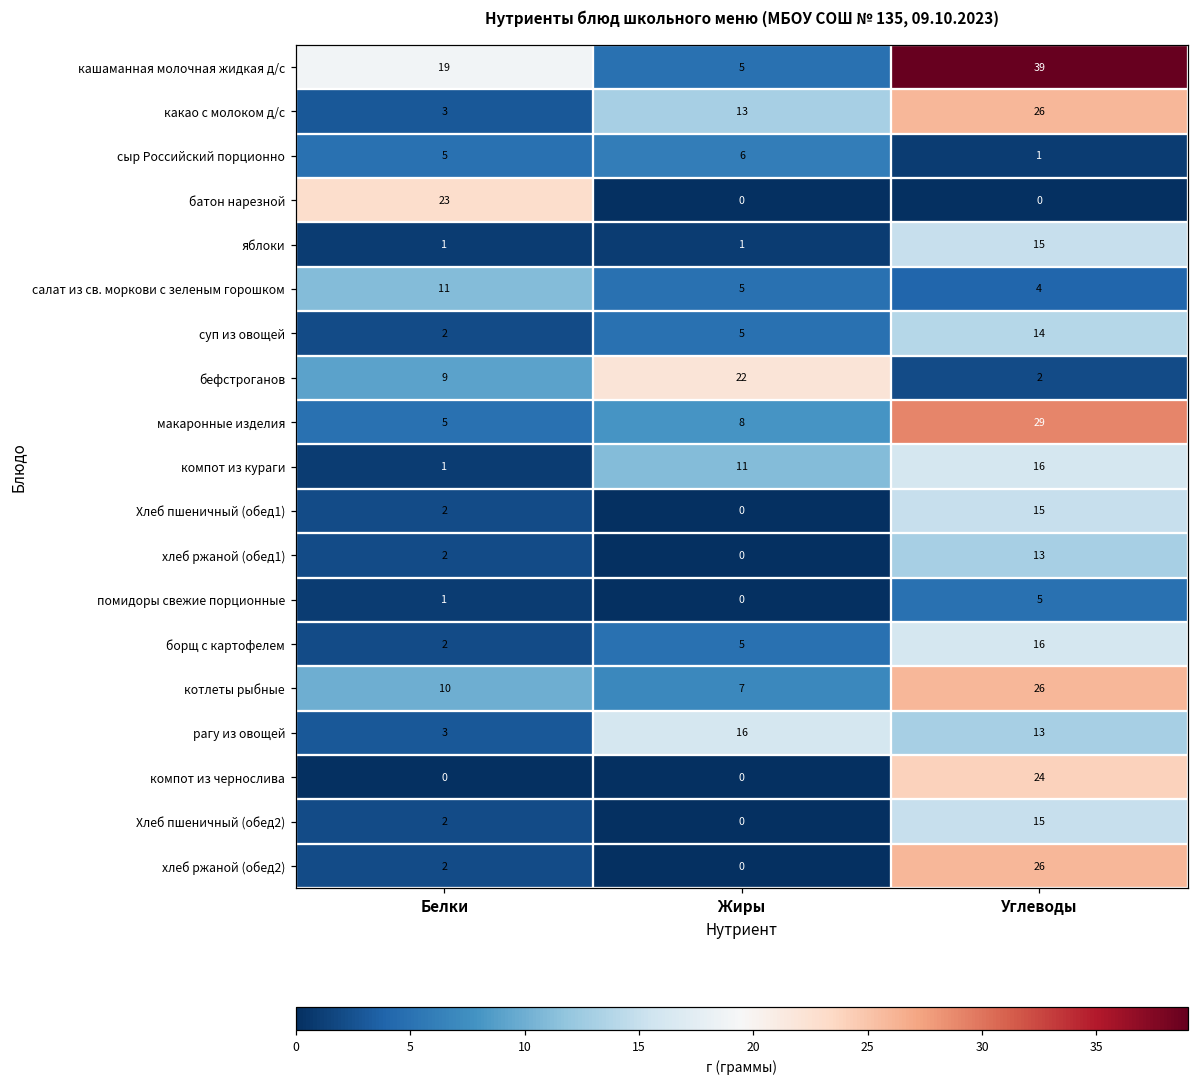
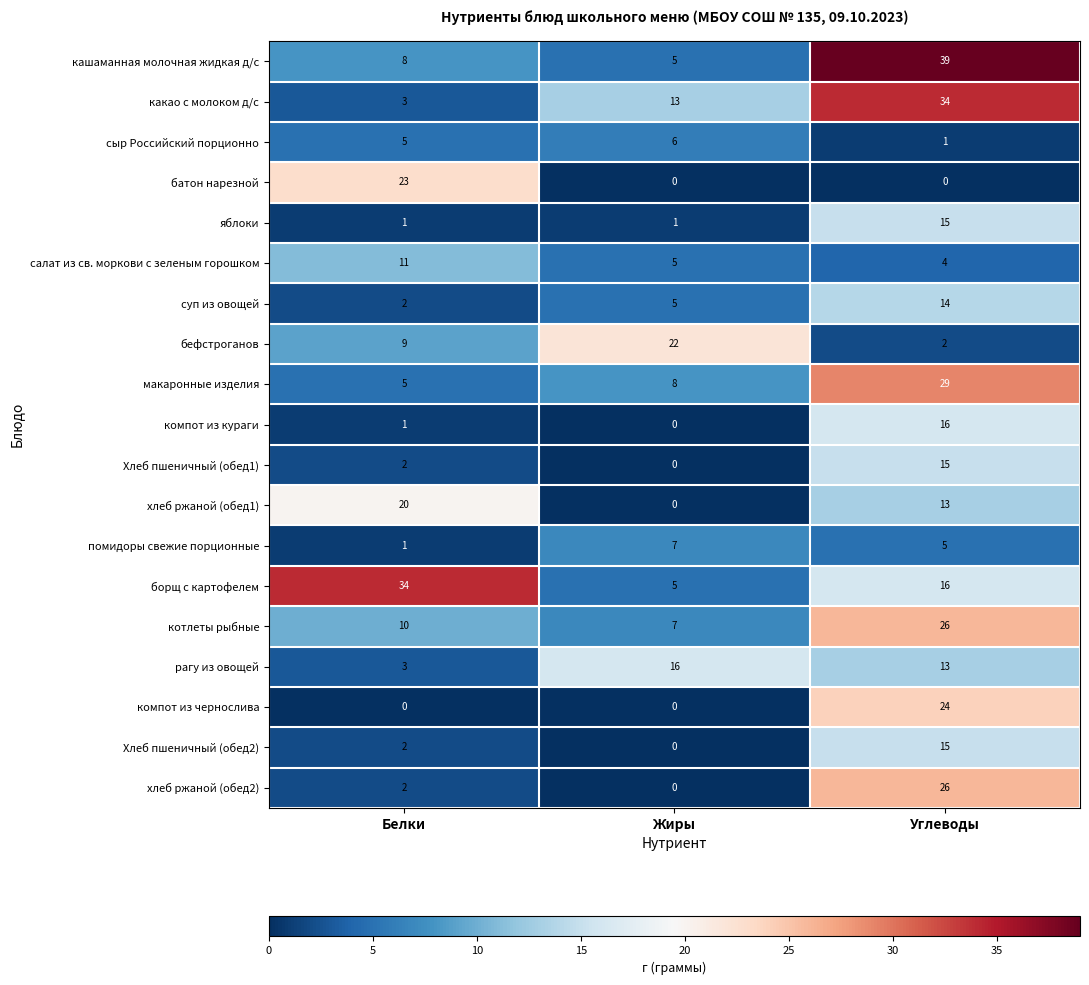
  {
    "кашаманная молочная жидкая д/с": {
-     "Белки": 19,
+     "Белки": 8,
      "Жиры": 5,
      "Углеводы": 39
    },
    "какао с молоком д/с": {
      "Белки": 3,
      "Жиры": 13,
-     "Углеводы": 26
+     "Углеводы": 34
    },
    "сыр Российский порционно": {
      "Белки": 5,
      "Жиры": 6,
      "Углеводы": 1
    },
    "батон нарезной": {
      "Белки": 23,
      "Жиры": 0,
      "Углеводы": 0
    },
    "яблоки": {
      "Белки": 1,
      "Жиры": 1,
      "Углеводы": 15
    },
    "салат из св. моркови с зеленым горошком": {
      "Белки": 11,
      "Жиры": 5,
      "Углеводы": 4
    },
    "суп из овощей": {
      "Белки": 2,
      "Жиры": 5,
      "Углеводы": 14
    },
    "бефстроганов": {
      "Белки": 9,
      "Жиры": 22,
      "Углеводы": 2
    },
    "макаронные изделия": {
      "Белки": 5,
      "Жиры": 8,
      "Углеводы": 29
    },
    "компот из кураги": {
      "Белки": 1,
-     "Жиры": 11,
+     "Жиры": 0,
      "Углеводы": 16
    },
    "Хлеб пшеничный (обед1)": {
      "Белки": 2,
      "Жиры": 0,
      "Углеводы": 15
    },
    "хлеб ржаной (обед1)": {
-     "Белки": 2,
+     "Белки": 20,
      "Жиры": 0,
      "Углеводы": 13
    },
    "помидоры свежие порционные": {
      "Белки": 1,
-     "Жиры": 0,
+     "Жиры": 7,
      "Углеводы": 5
    },
    "борщ с картофелем": {
-     "Белки": 2,
+     "Белки": 34,
      "Жиры": 5,
      "Углеводы": 16
    },
    "котлеты рыбные": {
      "Белки": 10,
      "Жиры": 7,
      "Углеводы": 26
    },
    "рагу из овощей": {
      "Белки": 3,
      "Жиры": 16,
      "Углеводы": 13
    },
    "компот из чернослива": {
      "Белки": 0,
      "Жиры": 0,
      "Углеводы": 24
    },
    "Хлеб пшеничный (обед2)": {
      "Белки": 2,
      "Жиры": 0,
      "Углеводы": 15
    },
    "хлеб ржаной (обед2)": {
      "Белки": 2,
      "Жиры": 0,
      "Углеводы": 26
    }
  }
